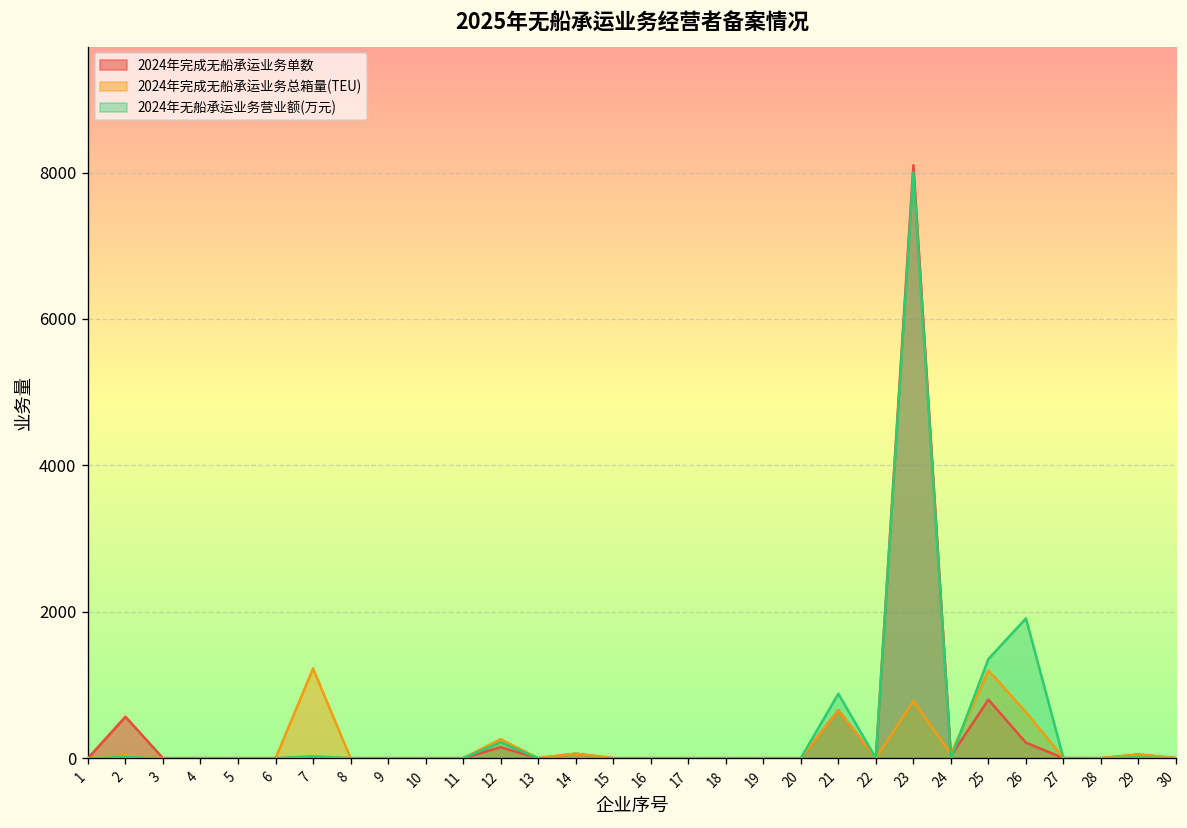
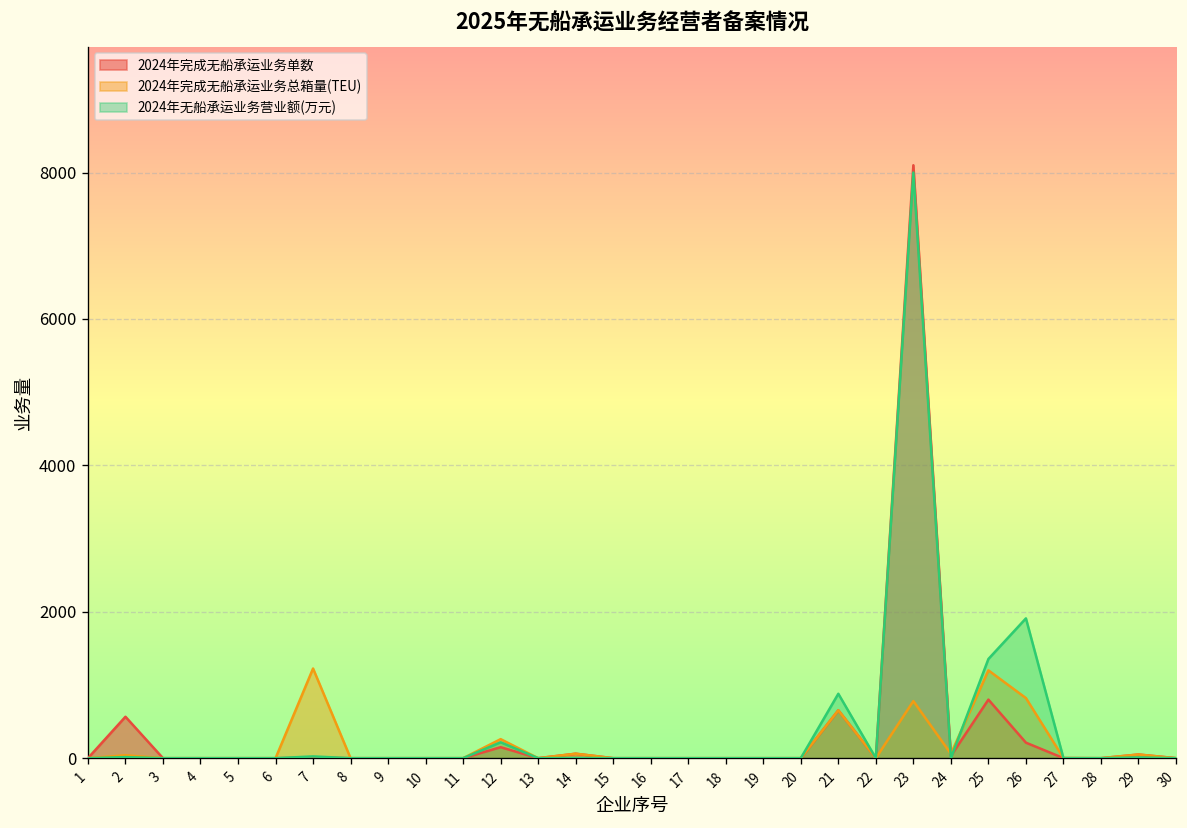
  {
    "2024年完成无船承运业务单数": {
      "2": 600,
      "12": 200,
      "23": 8100,
      "25": 800,
      "26": 200
    },
    "2024年完成无船承运业务总箱量(TEU)": {
      "7": 1200,
      "12": 300,
      "23": 800,
      "25": 1200,
-     "26": 600
+     "26": 800
    },
    "2024年无船承运业务营业额(万元)": {
      "12": 200,
      "14": 0,
      "21": 900,
      "23": 8000,
      "25": 1400,
      "26": 1900
    }
  }
